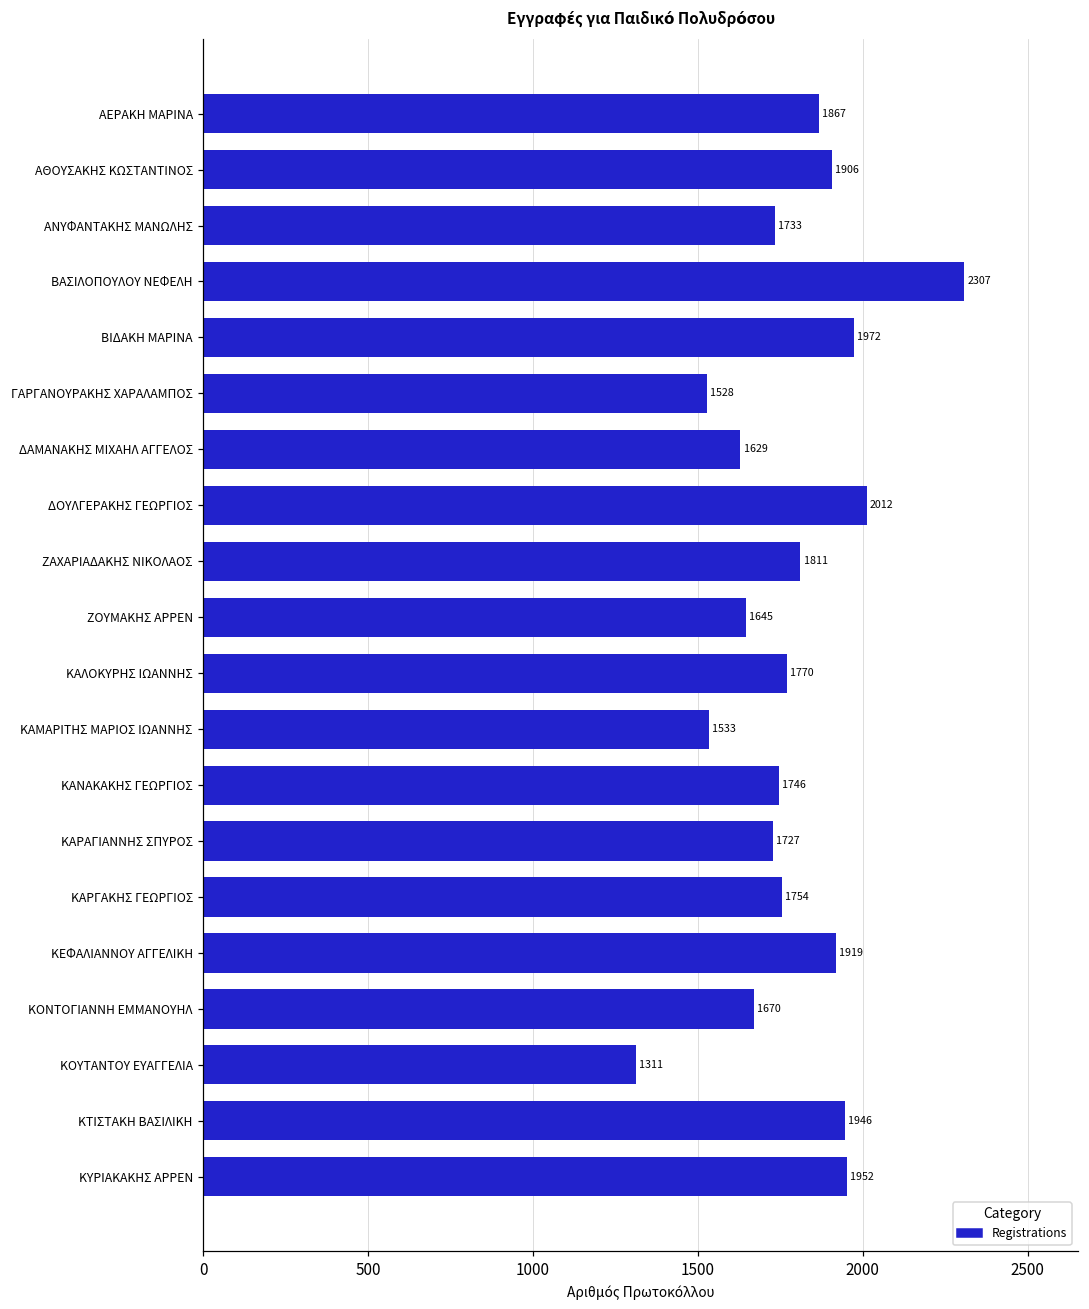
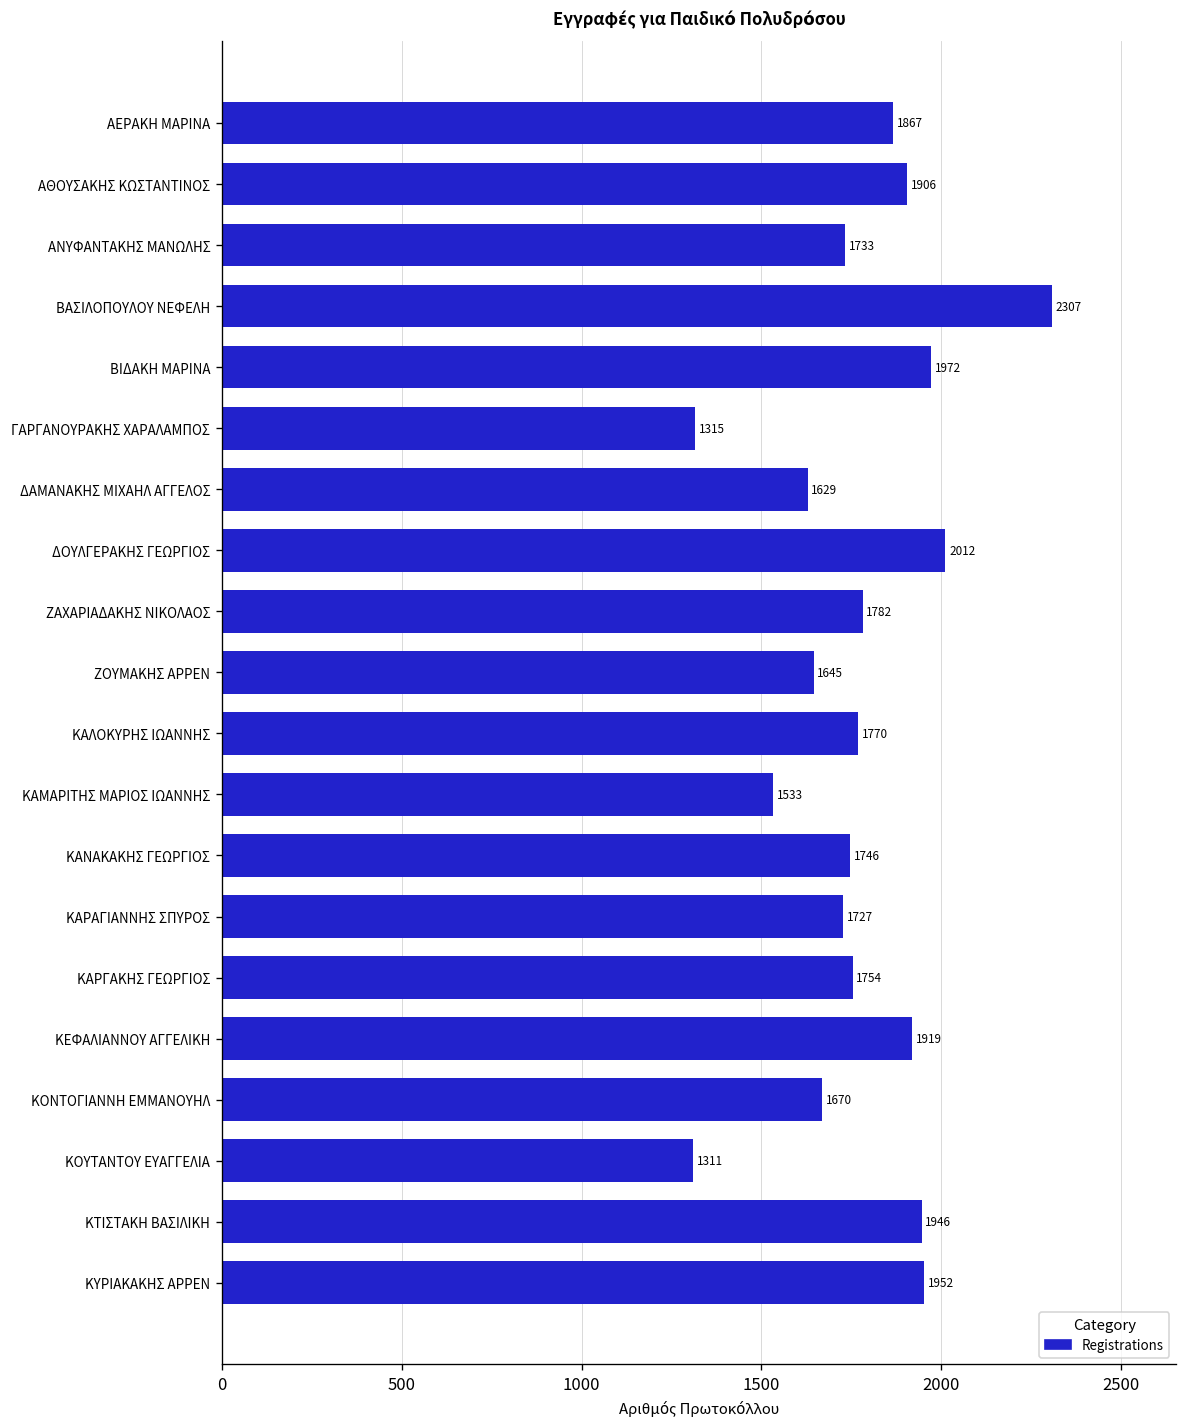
  {
    "ΑΕΡΑΚΗ ΜΑΡΙΝΑ": 1867,
    "ΑΘΟΥΣΑΚΗΣ ΚΩΣΤΑΝΤΙΝΟΣ": 1906,
    "ΑΝΥΦΑΝΤΑΚΗΣ ΜΑΝΩΛΗΣ": 1733,
    "ΒΑΣΙΛΟΠΟΥΛΟΥ ΝΕΦΕΛΗ": 2307,
    "ΒΙΔΑΚΗ ΜΑΡΙΝΑ": 1972,
-   "ΓΑΡΓΑΝΟΥΡΑΚΗΣ ΧΑΡΑΛΑΜΠΟΣ": 1528,
+   "ΓΑΡΓΑΝΟΥΡΑΚΗΣ ΧΑΡΑΛΑΜΠΟΣ": 1315,
    "ΔΑΜΑΝΑΚΗΣ ΜΙΧΑΗΛ ΑΓΓΕΛΟΣ": 1629,
    "ΔΟΥΛΓΕΡΑΚΗΣ ΓΕΩΡΓΙΟΣ": 2012,
-   "ΖΑΧΑΡΙΑΔΑΚΗΣ ΝΙΚΟΛΑΟΣ": 1811,
+   "ΖΑΧΑΡΙΑΔΑΚΗΣ ΝΙΚΟΛΑΟΣ": 1782,
    "ΖΟΥΜΑΚΗΣ ΑΡΡΕΝ": 1645,
    "ΚΑΛΟΚΥΡΗΣ ΙΩΑΝΝΗΣ": 1770,
    "ΚΑΜΑΡΙΤΗΣ ΜΑΡΙΟΣ ΙΩΑΝΝΗΣ": 1533,
    "ΚΑΝΑΚΑΚΗΣ ΓΕΩΡΓΙΟΣ": 1746,
    "ΚΑΡΑΓΙΑΝΝΗΣ ΣΠΥΡΟΣ": 1727,
    "ΚΑΡΓΑΚΗΣ ΓΕΩΡΓΙΟΣ": 1754,
    "ΚΕΦΑΛΙΑΝΝΟΥ ΑΓΓΕΛΙΚΗ": 1919,
    "ΚΟΝΤΟΓΙΑΝΝΗ ΕΜΜΑΝΟΥΗΛ": 1670,
    "ΚΟΥΤΑΝΤΟΥ ΕΥΑΓΓΕΛΙΑ": 1311,
    "ΚΤΙΣΤΑΚΗ ΒΑΣΙΛΙΚΗ": 1946,
    "ΚΥΡΙΑΚΑΚΗΣ ΑΡΡΕΝ": 1952
  }
